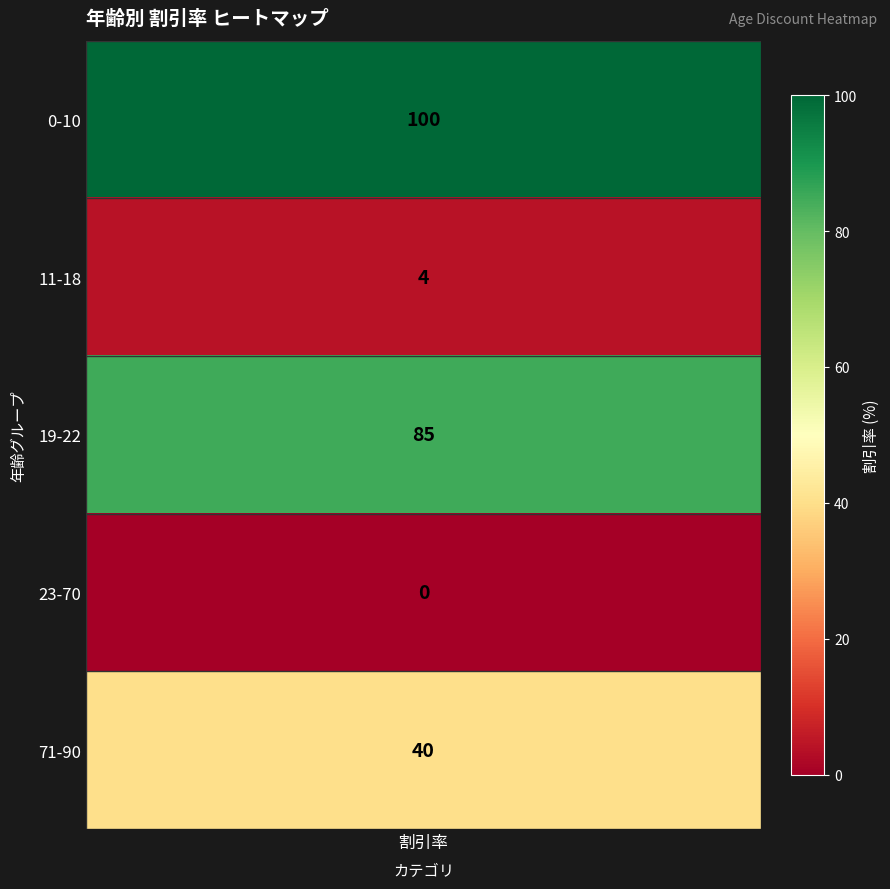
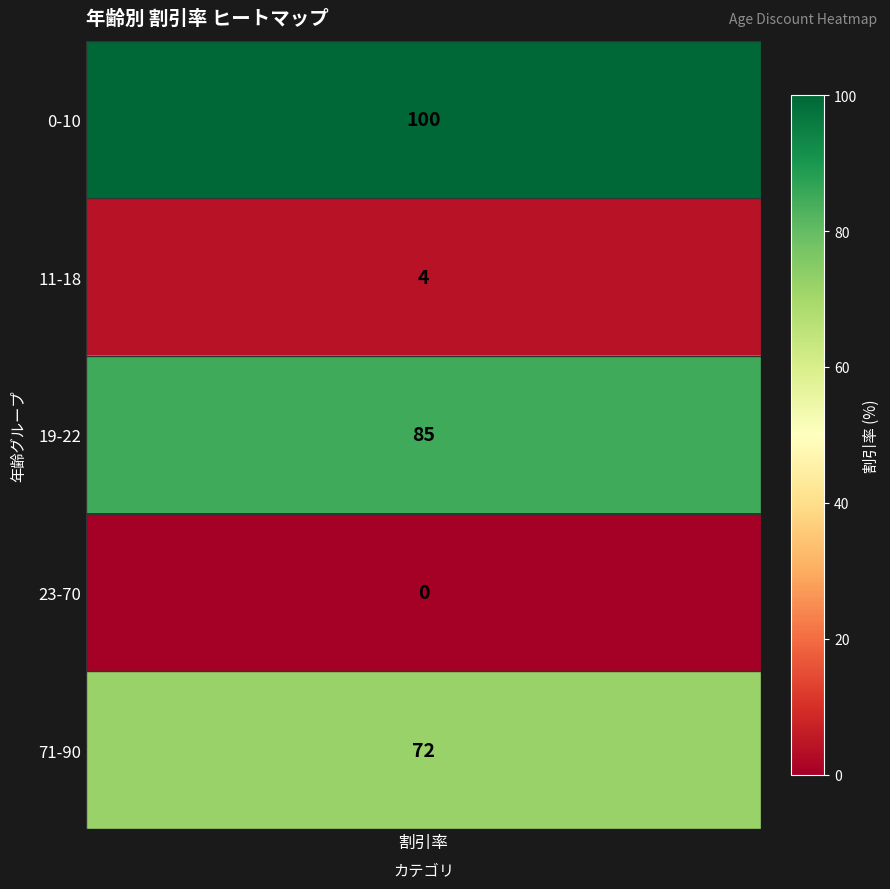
  {
    "0-10": {
      "割引率": 100
    },
    "11-18": {
      "割引率": 4
    },
    "19-22": {
      "割引率": 85
    },
    "23-70": {
      "割引率": 0
    },
    "71-90": {
-     "割引率": 40
+     "割引率": 72
    }
  }
